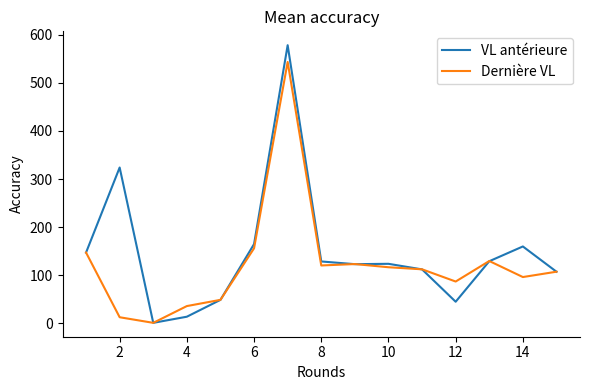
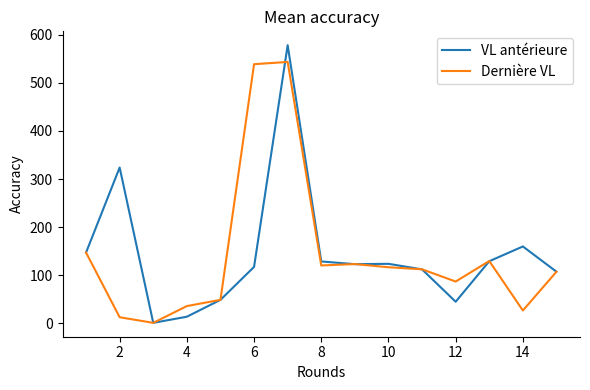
  {
    "VL antérieure": {
      "2": 320,
      "4": 10,
-     "6": 170,
+     "6": 120,
      "8": 130,
      "10": 120,
      "12": 50,
      "14": 160
    },
    "Dernière VL": {
      "2": 10,
      "4": 40,
-     "6": 160,
+     "6": 540,
      "8": 120,
      "10": 120,
      "12": 90,
-     "14": 100
+     "14": 30
    }
  }
